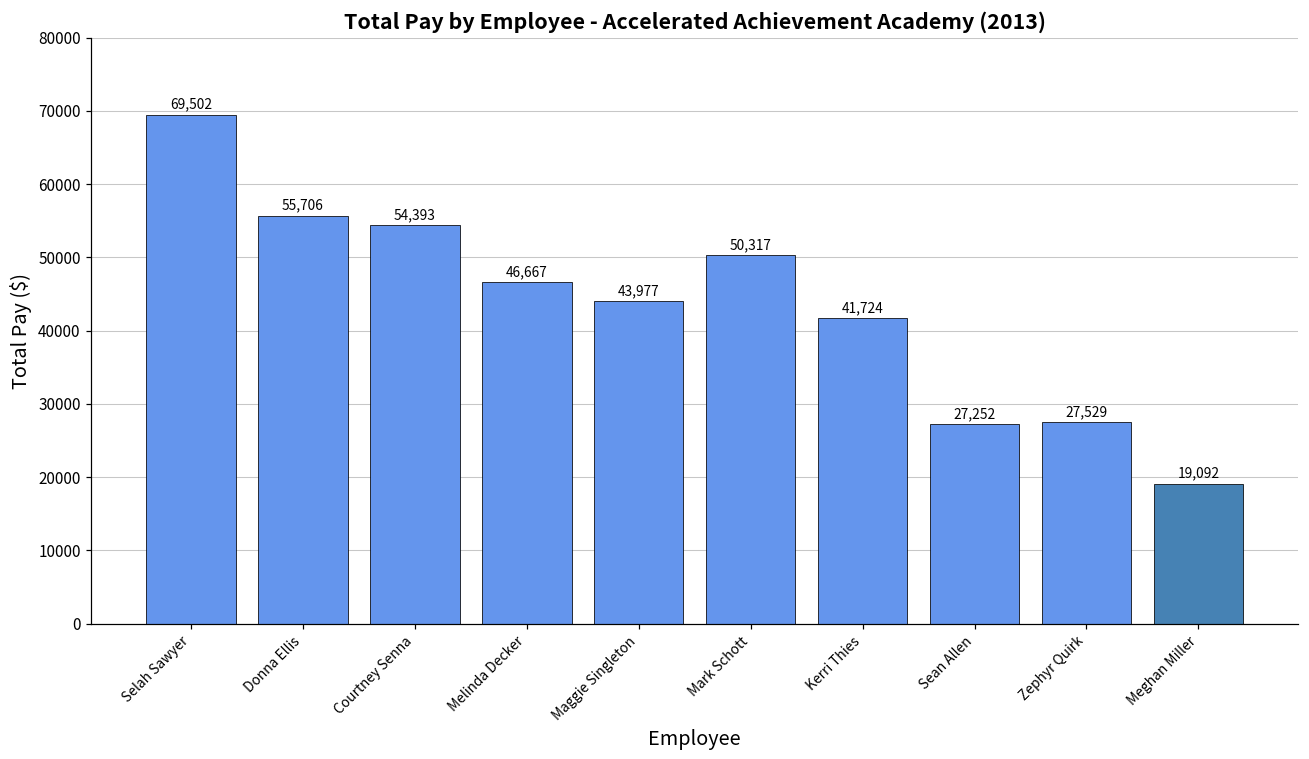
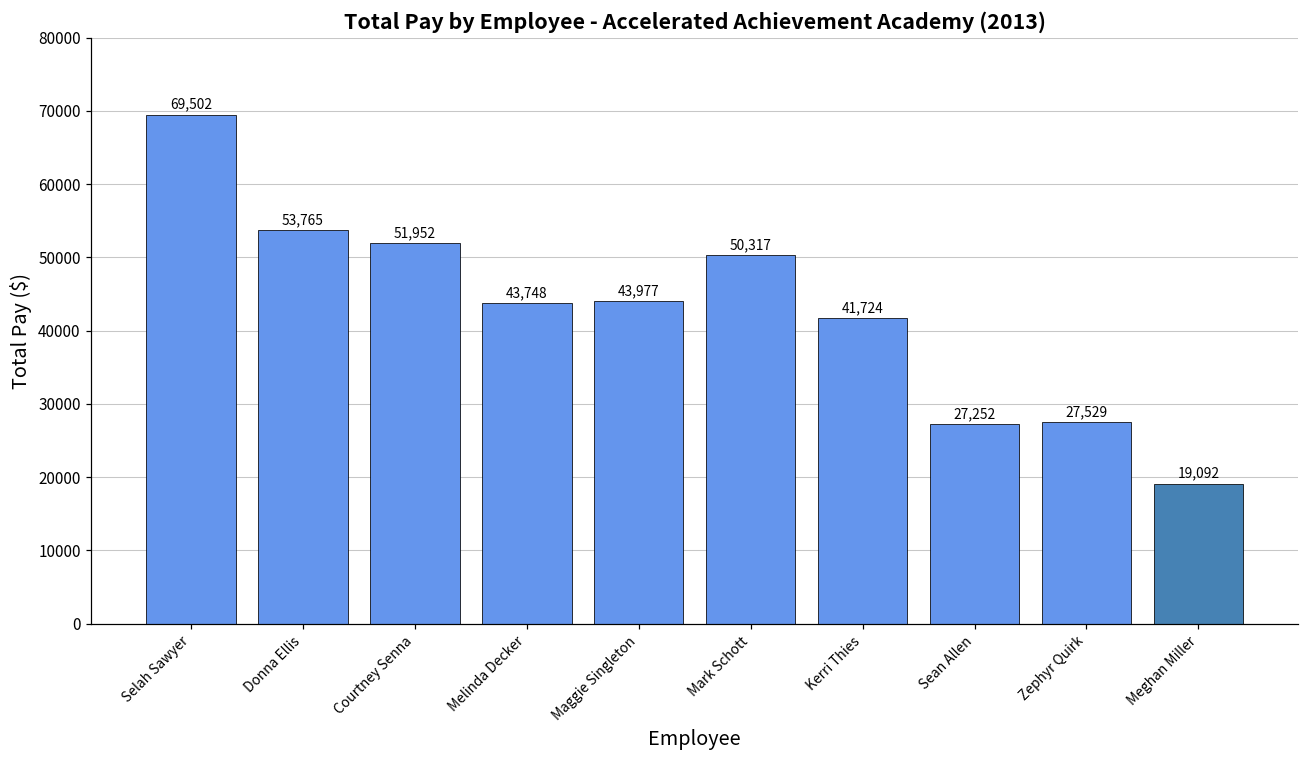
  {
    "Selah Sawyer": "69,502",
-   "Donna Ellis": "55,706",
-   "Courtney Senna": "54,393",
-   "Melinda Decker": "46,667",
+   "Donna Ellis": "53,765",
+   "Courtney Senna": "51,952",
+   "Melinda Decker": "43,748",
    "Maggie Singleton": "43,977",
    "Mark Schott": "50,317",
    "Kerri Thies": "41,724",
    "Sean Allen": "27,252",
    "Zephyr Quirk": "27,529",
    "Meghan Miller": "19,092"
  }
